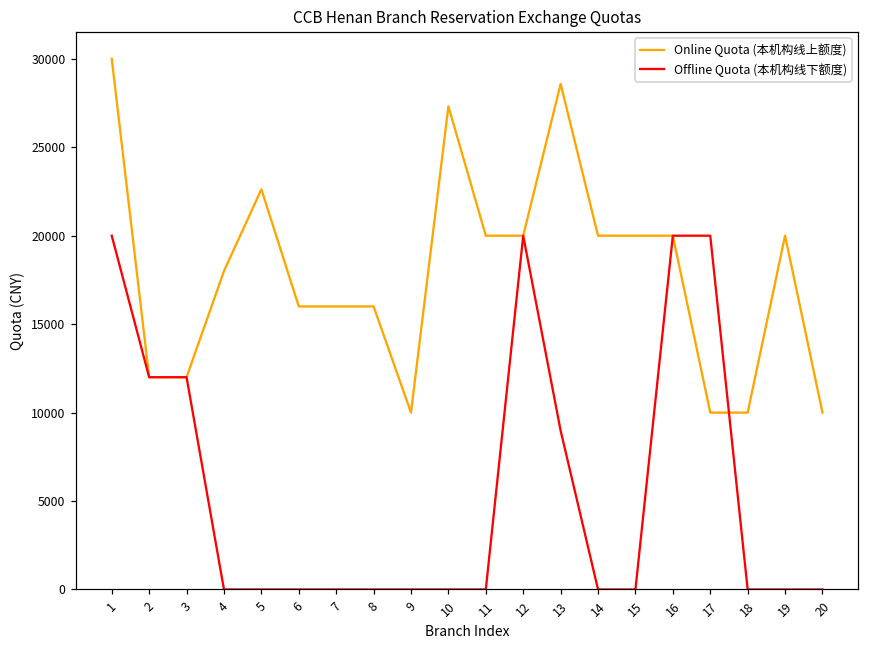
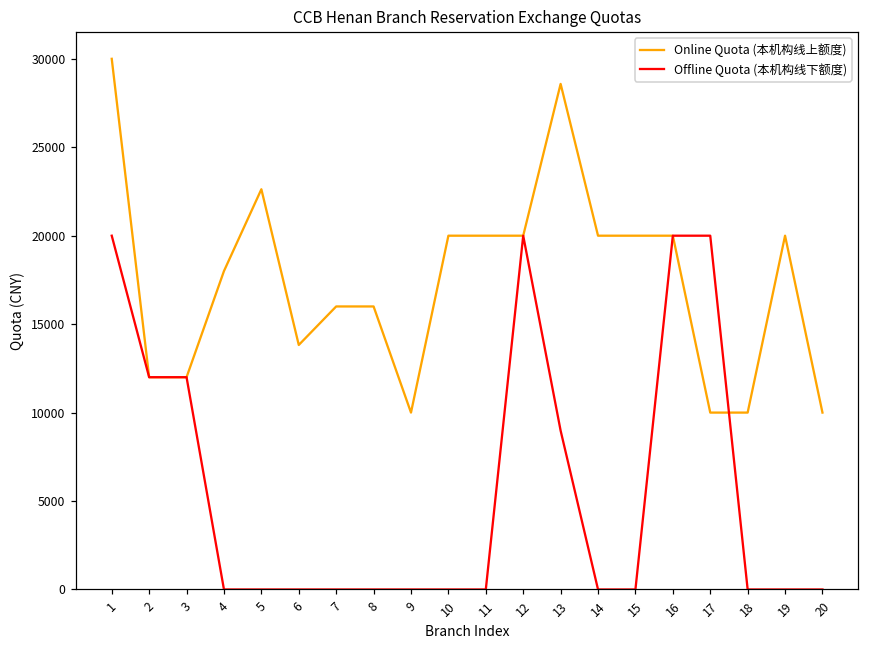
  {
    "Online Quota (本机构线上额度)": {
      "1": 30000,
      "4": 18000,
      "5": 22600,
-     "6": 16000,
+     "6": 13800,
      "7": 16000,
      "8": 16000,
      "9": 10000,
-     "10": 27300,
+     "10": 20000,
      "11": 20000,
      "13": 28600,
      "14": 20000,
      "15": 20000,
      "17": 10000,
      "18": 10000,
      "19": 20000,
      "20": 10000
    },
    "Offline Quota (本机构线下额度)": {
      "1": 20000,
      "4": 0,
      "5": 0,
      "6": 0,
      "7": 0,
      "8": 0,
      "9": 0,
      "10": 0,
      "11": 0,
      "13": 9000,
      "14": 0,
      "15": 0,
      "17": 20000,
      "18": 0,
      "19": 0,
      "20": 0
    }
  }
